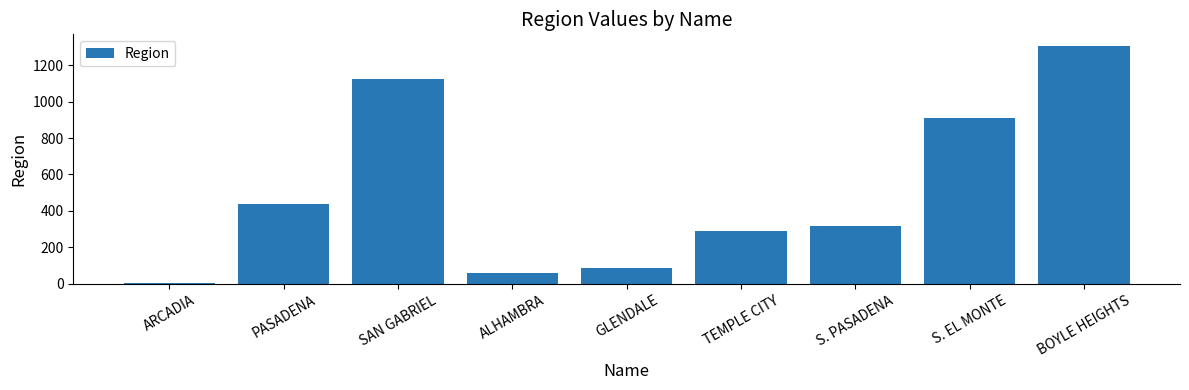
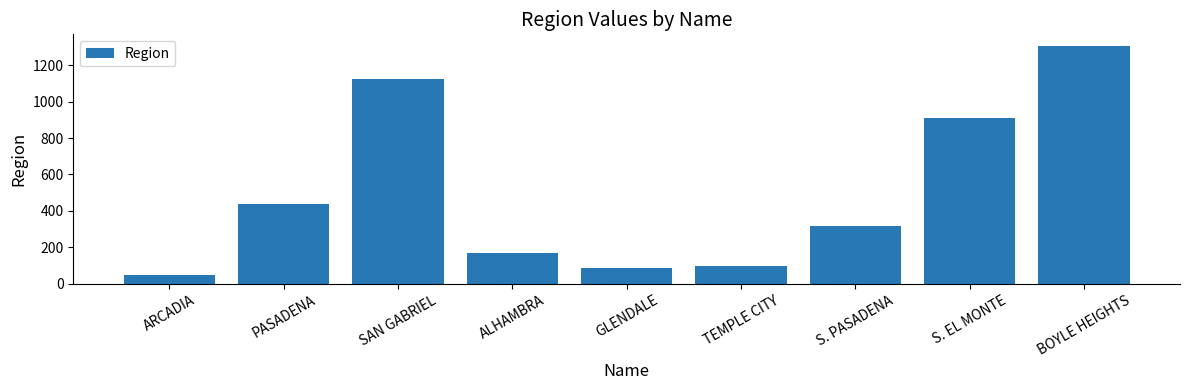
  {
-   "ARCADIA": 0,
+   "ARCADIA": 50,
    "PASADENA": 440,
    "SAN GABRIEL": 1120,
-   "ALHAMBRA": 60,
+   "ALHAMBRA": 170,
    "GLENDALE": 90,
-   "TEMPLE CITY": 290,
+   "TEMPLE CITY": 100,
    "S. PASADENA": 320,
    "S. EL MONTE": 910,
    "BOYLE HEIGHTS": 1300
  }
